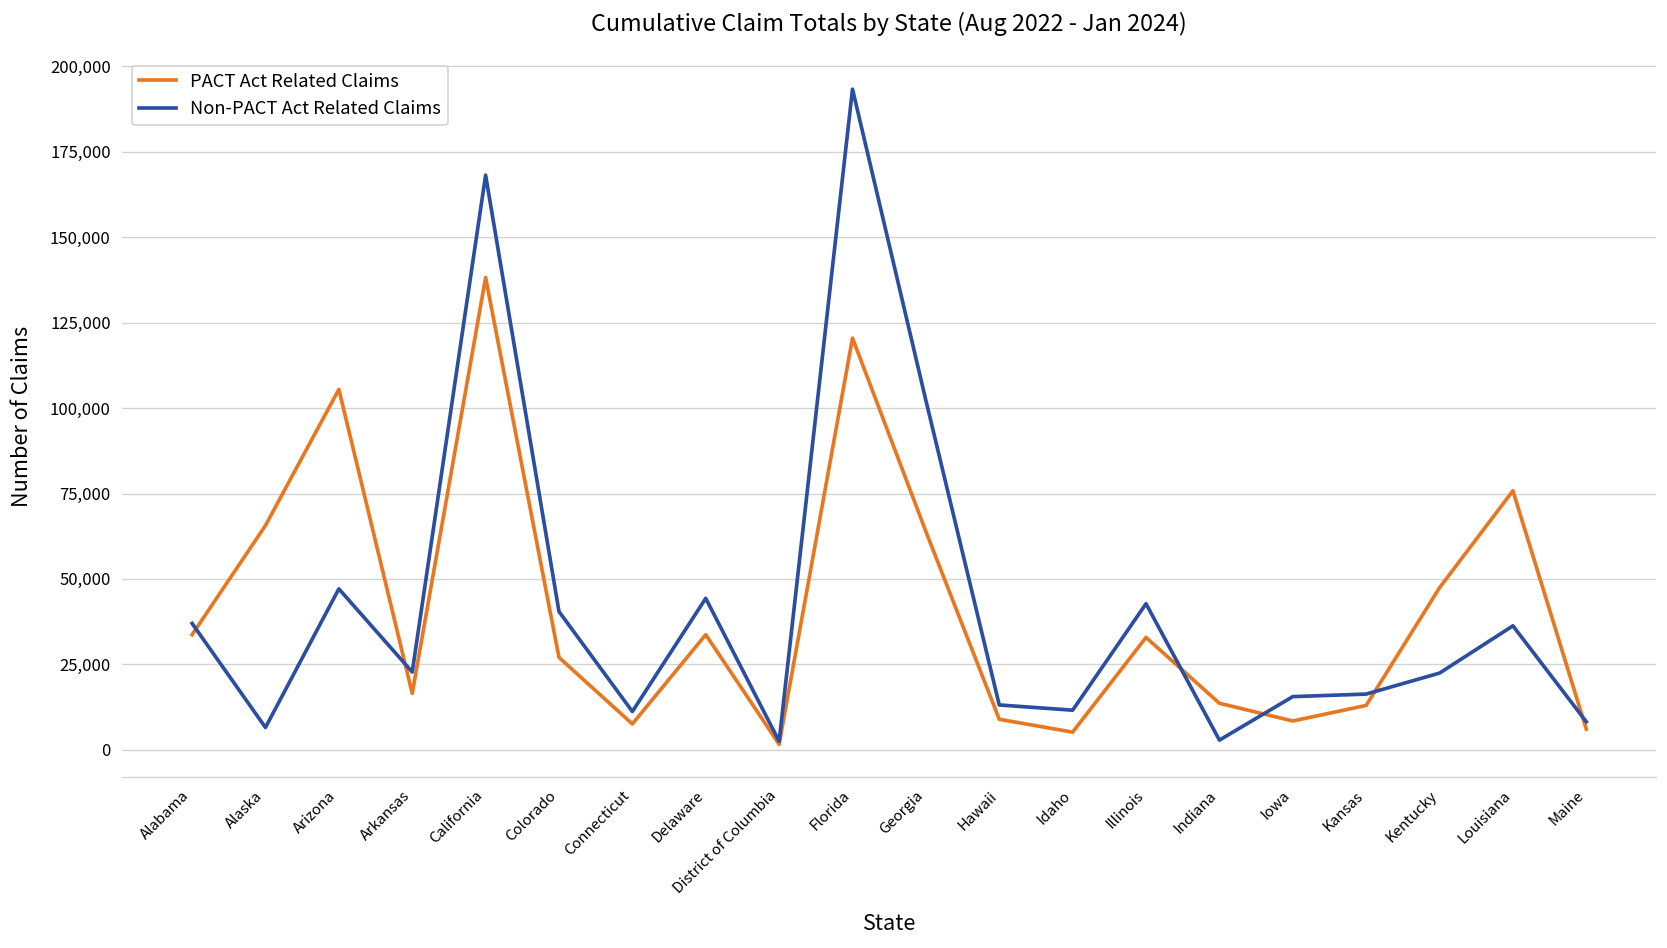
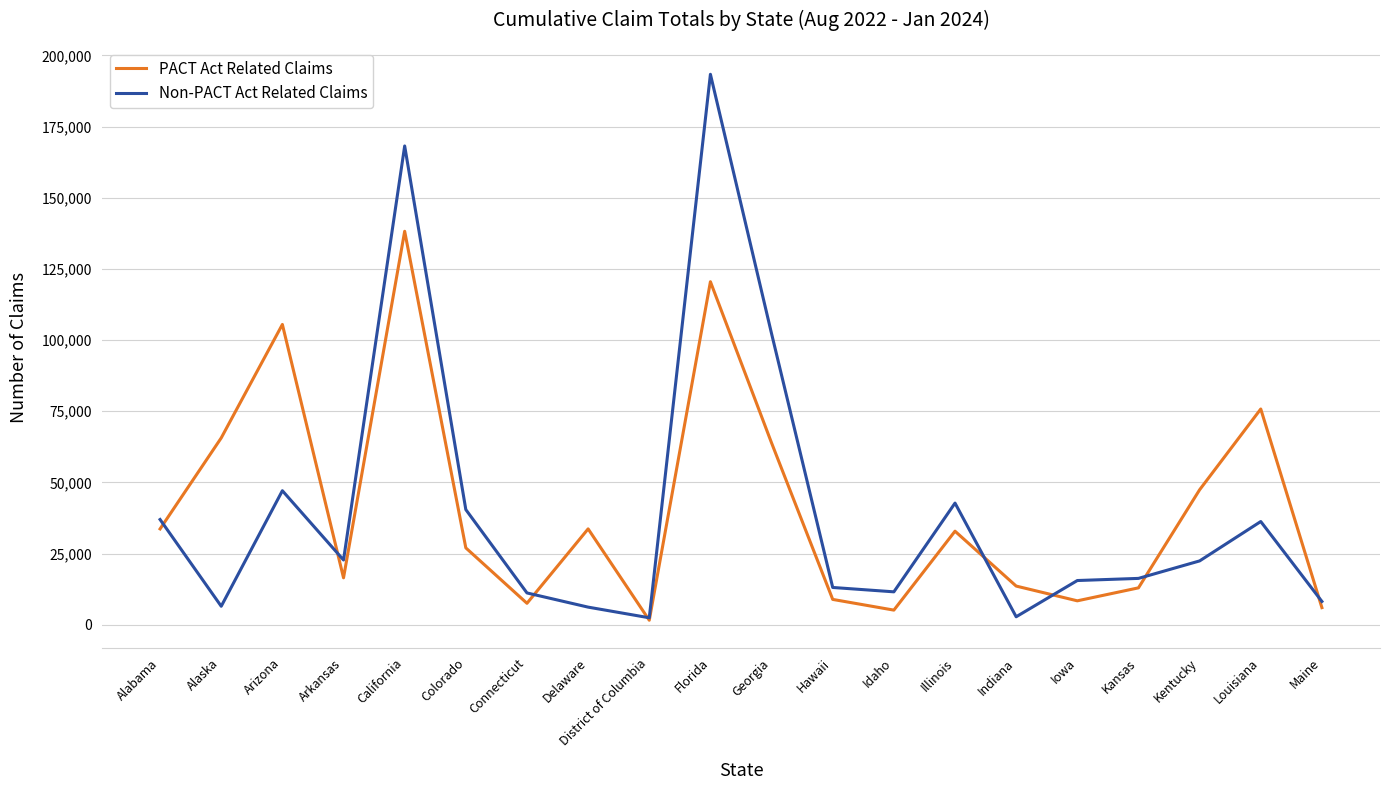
  {
    "PACT Act Related Claims": {
      "Alabama": "34,000",
      "Alaska": "66,000",
      "Arizona": "105,000",
      "Arkansas": "16,000",
      "California": "138,000",
      "Colorado": "27,000",
      "Connecticut": "8,000",
      "Delaware": "34,000",
      "Florida": "120,000",
      "Georgia": "64,000",
      "Hawaii": "9,000",
      "Idaho": "5,000",
      "Illinois": "33,000",
      "Indiana": "14,000",
      "Iowa": "8,000",
      "Kansas": "13,000",
      "Kentucky": "47,000",
      "Louisiana": "76,000",
      "Maine": "6,000"
    },
    "Non-PACT Act Related Claims": {
      "Alabama": "37,000",
      "Alaska": "7,000",
      "Arizona": "47,000",
      "Arkansas": "23,000",
      "California": "168,000",
      "Colorado": "40,000",
      "Connecticut": "11,000",
-     "Delaware": "44,000",
+     "Delaware": "6,000",
      "Florida": "193,000",
      "Georgia": "102,000",
      "Hawaii": "13,000",
      "Idaho": "12,000",
      "Illinois": "43,000",
      "Indiana": "3,000",
      "Iowa": "16,000",
      "Kansas": "16,000",
      "Kentucky": "22,000",
      "Louisiana": "36,000",
      "Maine": "8,000"
    }
  }
